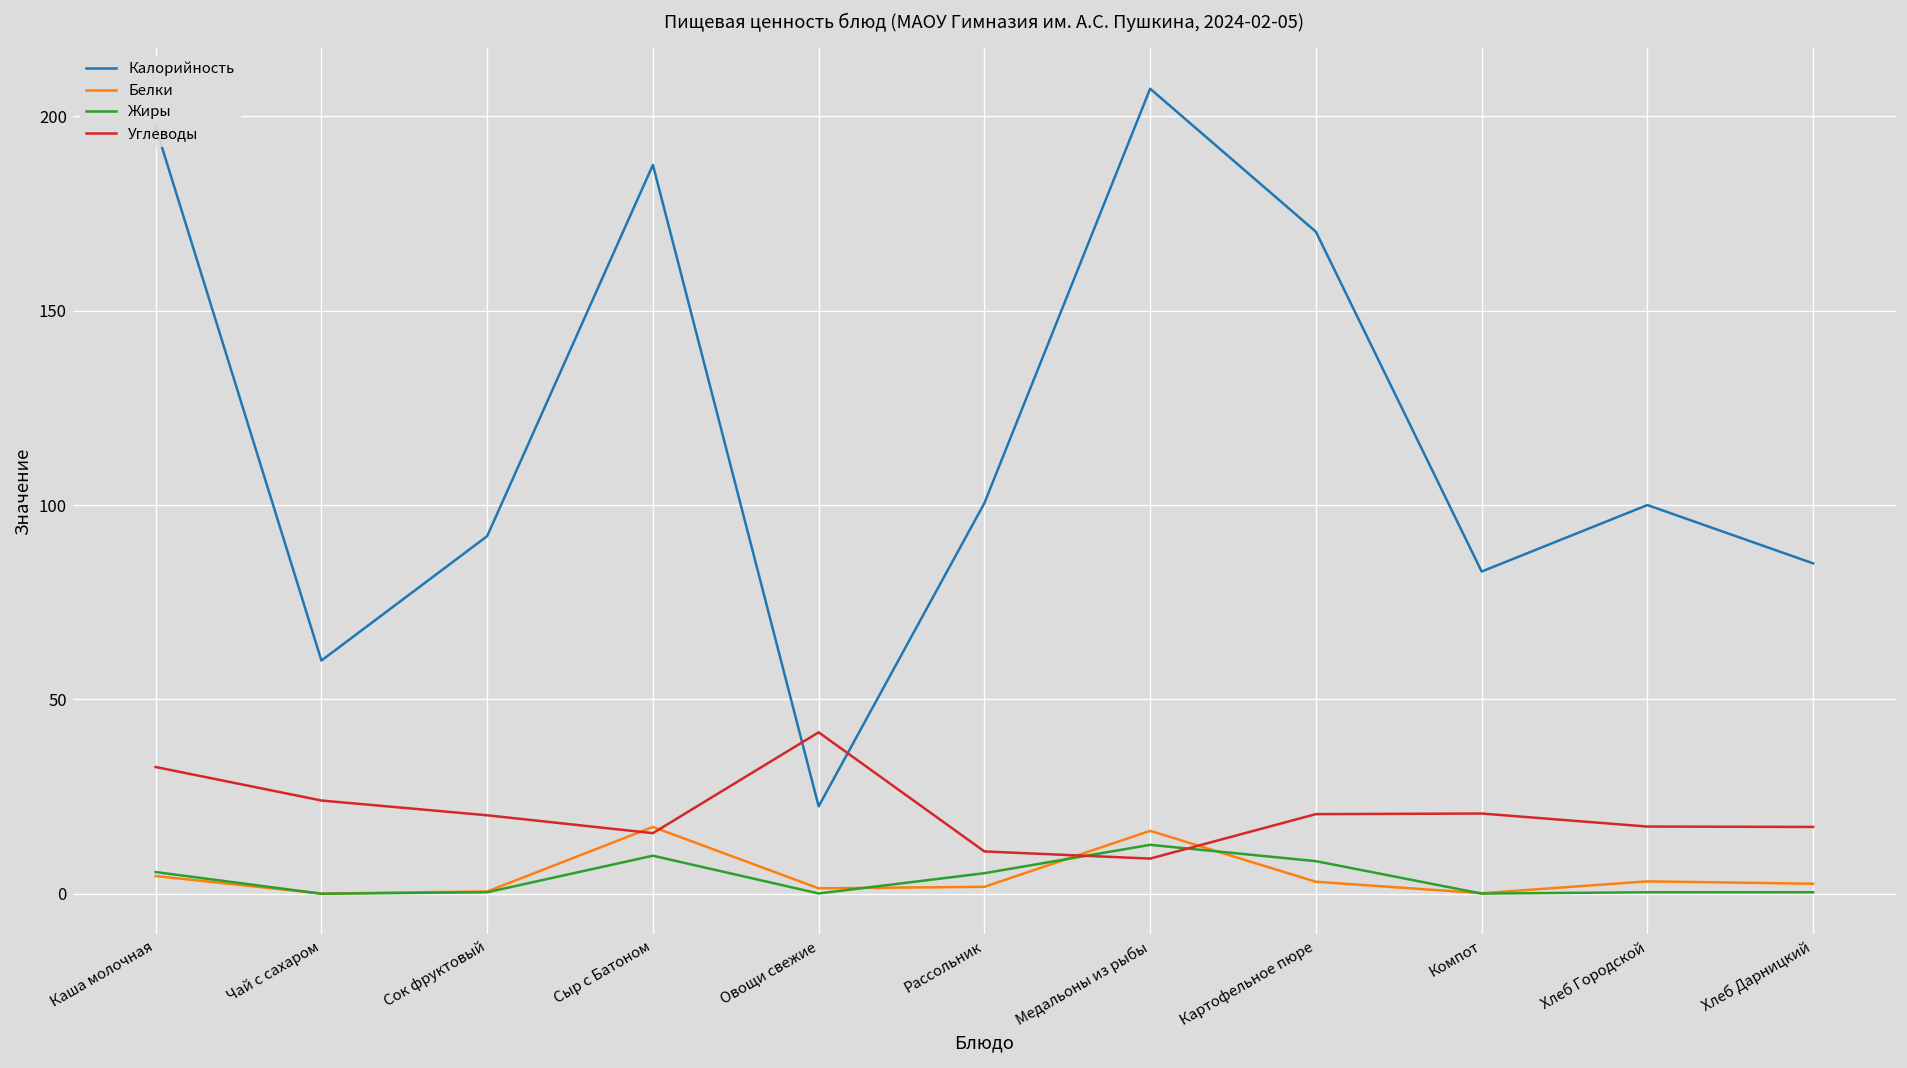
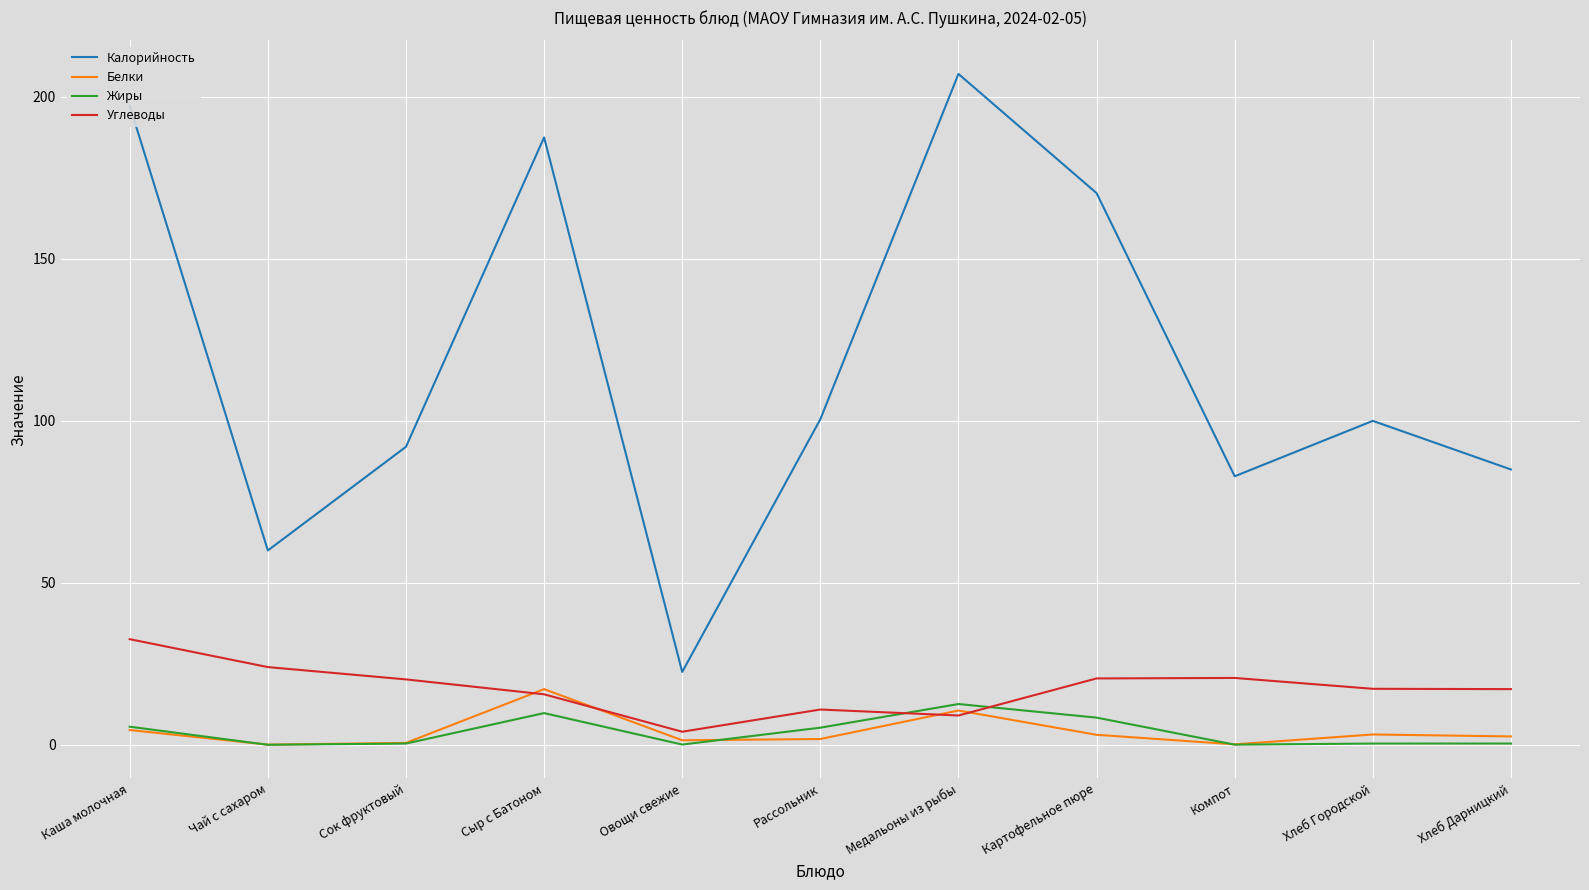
  {
    "Калорийность": {
      "Чай с сахаром": 60,
      "Сок фруктовый": 92,
      "Сыр с Батоном": 188,
      "Овощи свежие": 23,
      "Рассольник": 101,
      "Медальоны из рыбы": 207,
      "Картофельное пюре": 170,
      "Компот": 83,
      "Хлеб Городской": 100,
      "Хлеб Дарницкий": 85
    },
    "Белки": {
      "Каша молочная": 5,
      "Сыр с Батоном": 17,
      "Овощи свежие": 1,
      "Рассольник": 2,
-     "Медальоны из рыбы": 16,
+     "Медальоны из рыбы": 11,
      "Картофельное пюре": 3,
      "Хлеб Городской": 3,
      "Хлеб Дарницкий": 3
    },
    "Жиры": {
      "Каша молочная": 6,
      "Сыр с Батоном": 10,
      "Овощи свежие": 0,
      "Рассольник": 5,
      "Медальоны из рыбы": 13,
      "Картофельное пюре": 8,
      "Хлеб Городской": 0,
      "Хлеб Дарницкий": 0
    },
    "Углеводы": {
      "Каша молочная": 33,
      "Чай с сахаром": 24,
      "Сок фруктовый": 20,
      "Сыр с Батоном": 16,
-     "Овощи свежие": 42,
+     "Овощи свежие": 4,
      "Рассольник": 11,
      "Медальоны из рыбы": 9,
      "Картофельное пюре": 21,
      "Компот": 21,
      "Хлеб Городской": 17,
      "Хлеб Дарницкий": 17
    }
  }
